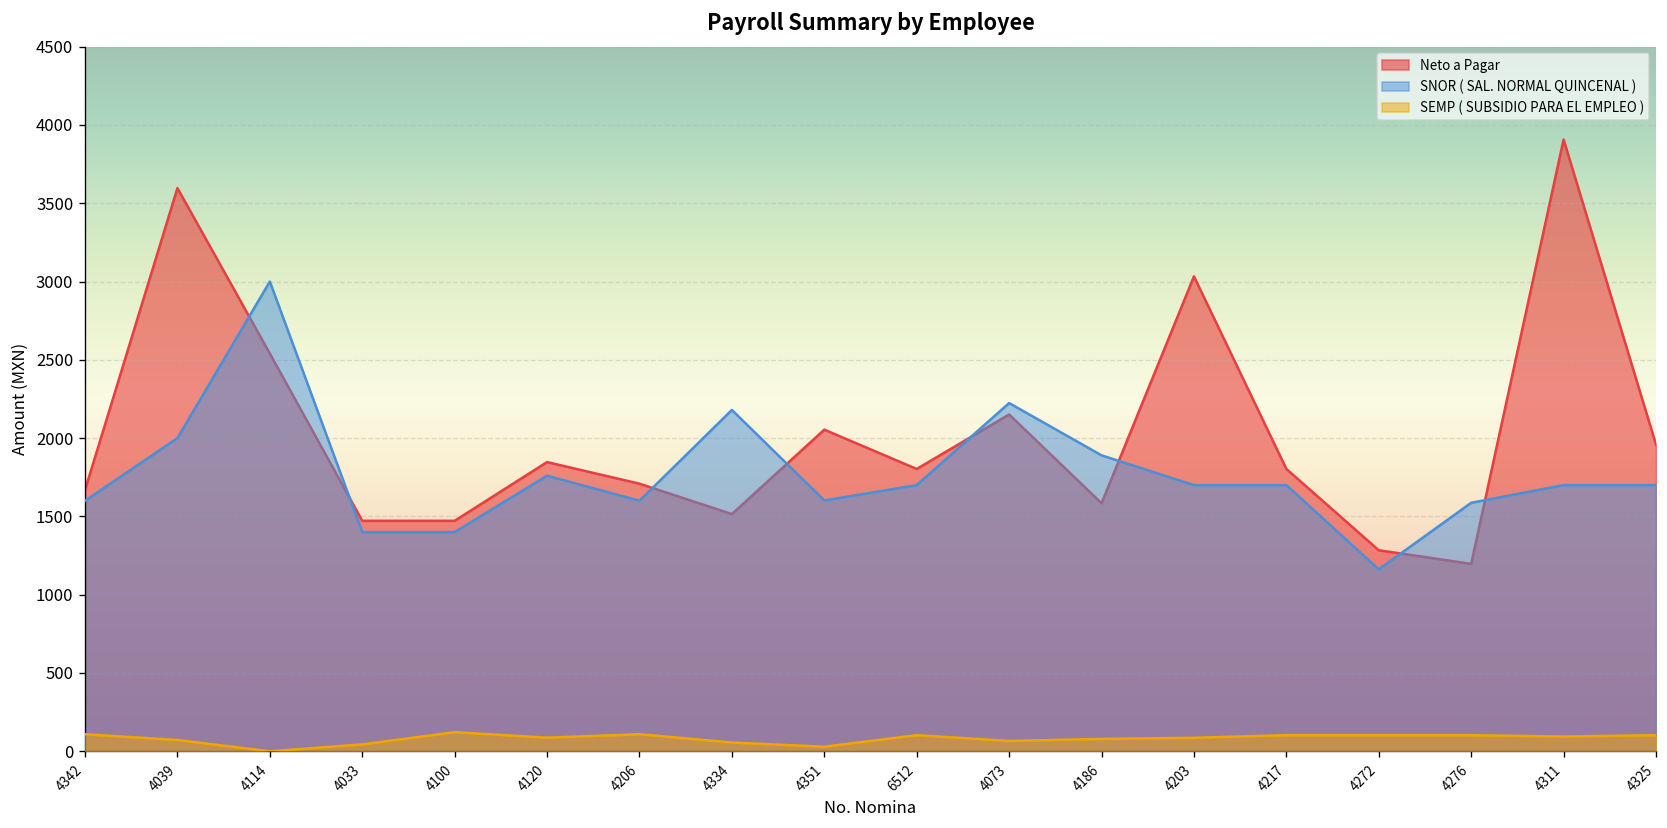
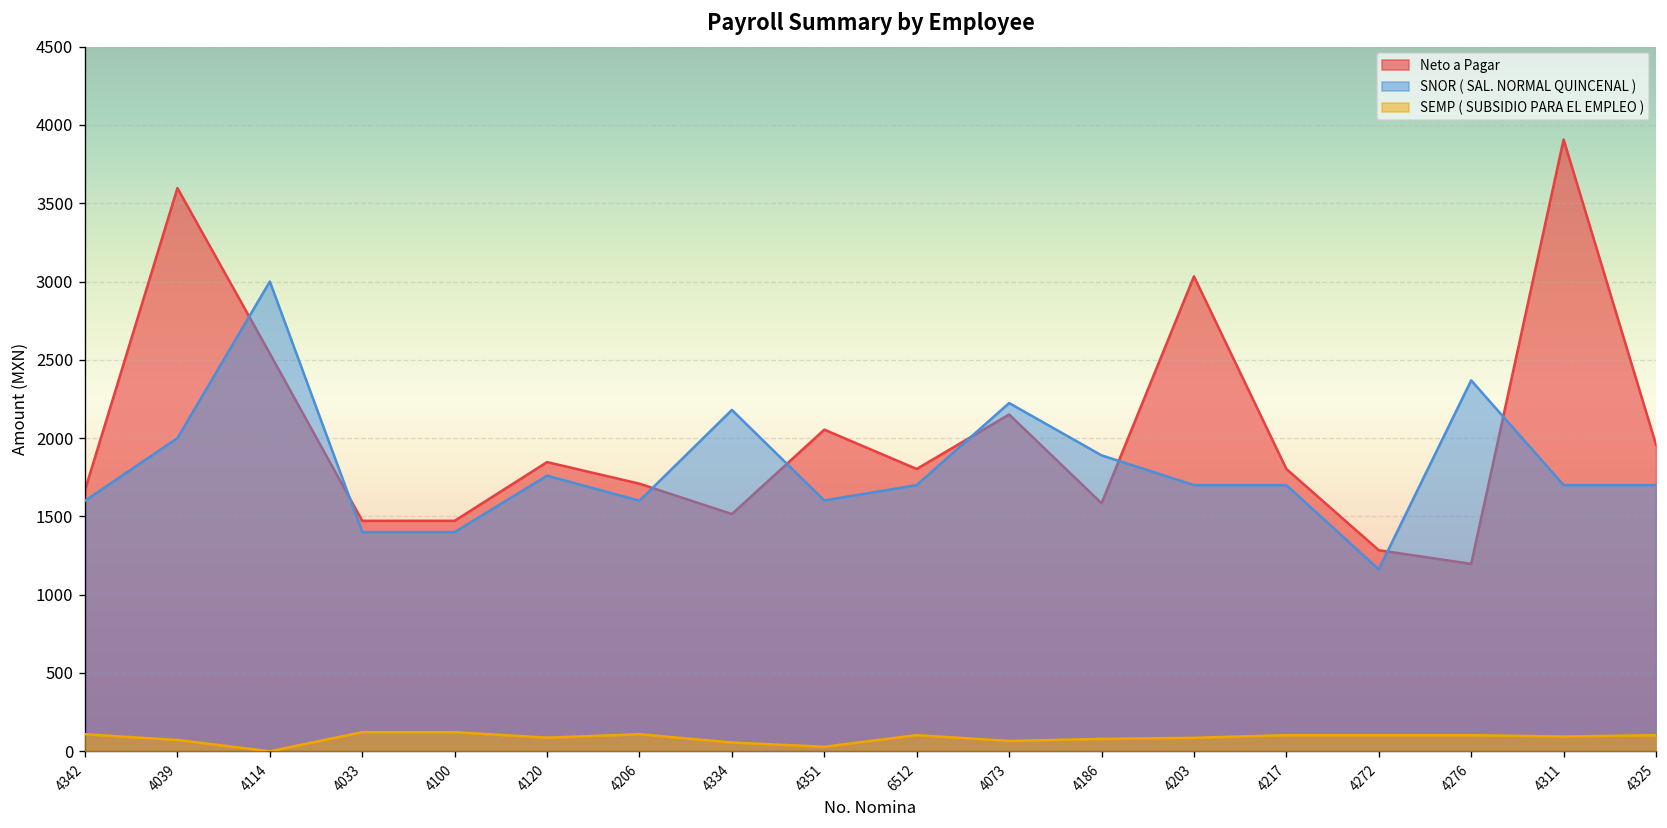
  {
    "Neto a Pagar": {
      "4342": 1670,
      "4039": 3600,
      "4114": 2540,
      "4033": 1470,
      "4100": 1470,
      "4120": 1850,
      "4206": 1710,
      "4334": 1520,
      "4351": 2050,
      "6512": 1800,
      "4073": 2150,
      "4186": 1580,
      "4203": 3030,
      "4217": 1800,
      "4272": 1280,
      "4276": 1200,
      "4311": 3910,
      "4325": 1960
    },
    "SNOR ( SAL. NORMAL QUINCENAL )": {
      "4342": 1600,
      "4039": 2000,
      "4114": 3000,
      "4033": 1400,
      "4100": 1400,
      "4120": 1760,
      "4206": 1600,
      "4334": 2180,
      "4351": 1600,
      "6512": 1700,
      "4073": 2220,
      "4186": 1890,
      "4203": 1700,
      "4217": 1700,
      "4272": 1160,
-     "4276": 1590,
+     "4276": 2370,
      "4311": 1700,
      "4325": 1700
    },
    "SEMP ( SUBSIDIO PARA EL EMPLEO )": {
      "4342": 110,
      "4039": 70,
      "4114": 0,
-     "4033": 40,
+     "4033": 120,
      "4100": 120,
      "4120": 90,
      "4206": 110,
      "4334": 60,
      "4351": 30,
      "6512": 100,
      "4073": 70,
      "4186": 80,
      "4203": 90,
      "4217": 100,
      "4272": 100,
      "4276": 100,
      "4311": 90,
      "4325": 100
    }
  }
